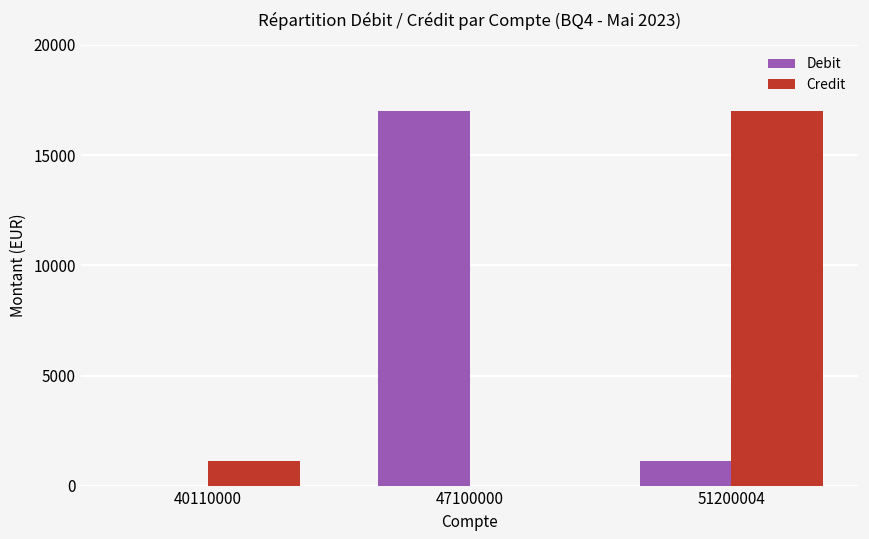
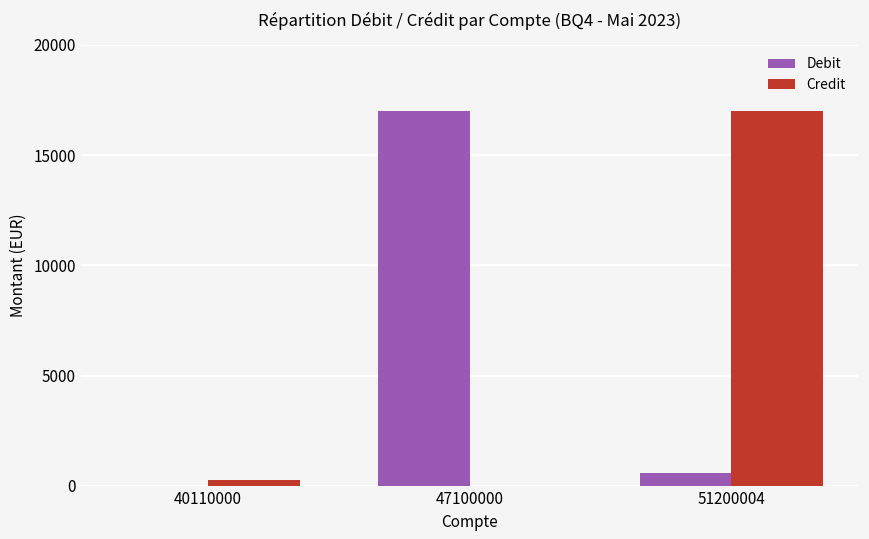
  {
    "Debit": {
      "40110000": 0,
      "47100000": 17000,
-     "51200004": 1100
+     "51200004": 600
    },
    "Credit": {
-     "40110000": 1100,
+     "40110000": 300,
      "47100000": 0,
      "51200004": 17000
    }
  }
